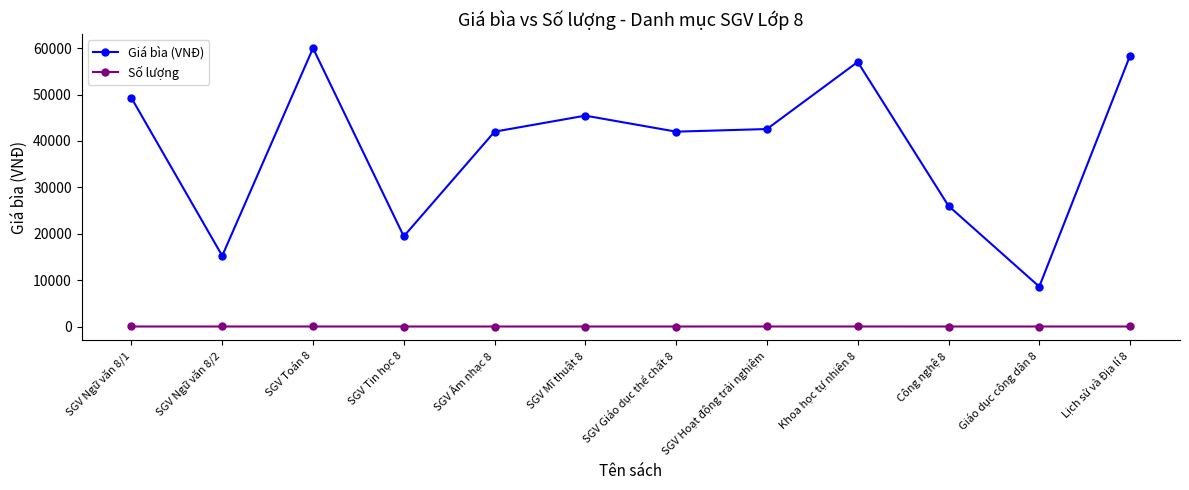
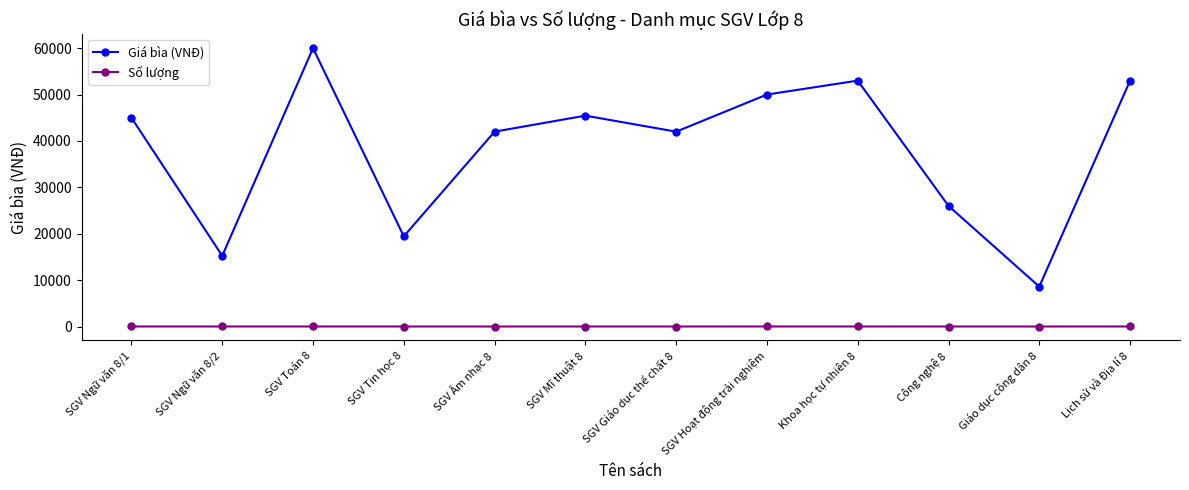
  {
    "Giá bìa (VNĐ)": {
-     "SGV Ngữ văn 8/1": 49000,
+     "SGV Ngữ văn 8/1": 45000,
      "SGV Ngữ văn 8/2": 15000,
      "SGV Toán 8": 60000,
      "SGV Tin học 8": 19000,
      "SGV Âm nhạc 8": 42000,
      "SGV Mĩ thuật 8": 45000,
      "SGV Giáo dục thể chất 8": 42000,
-     "SGV Hoạt động trải nghiệm": 43000,
-     "Khoa học tự nhiên 8": 57000,
+     "SGV Hoạt động trải nghiệm": 50000,
+     "Khoa học tự nhiên 8": 53000,
      "Công nghệ 8": 26000,
      "Giáo dục công dân 8": 9000,
-     "Lịch sử và Địa lí 8": 58000
+     "Lịch sử và Địa lí 8": 53000
    },
    "Số lượng": {
      "SGV Ngữ văn 8/1": 0,
      "SGV Ngữ văn 8/2": 0,
      "SGV Toán 8": 0,
      "SGV Tin học 8": 0,
      "SGV Âm nhạc 8": 0,
      "SGV Mĩ thuật 8": 0,
      "SGV Giáo dục thể chất 8": 0,
      "SGV Hoạt động trải nghiệm": 0,
      "Khoa học tự nhiên 8": 0,
      "Công nghệ 8": 0,
      "Giáo dục công dân 8": 0,
      "Lịch sử và Địa lí 8": 0
    }
  }
